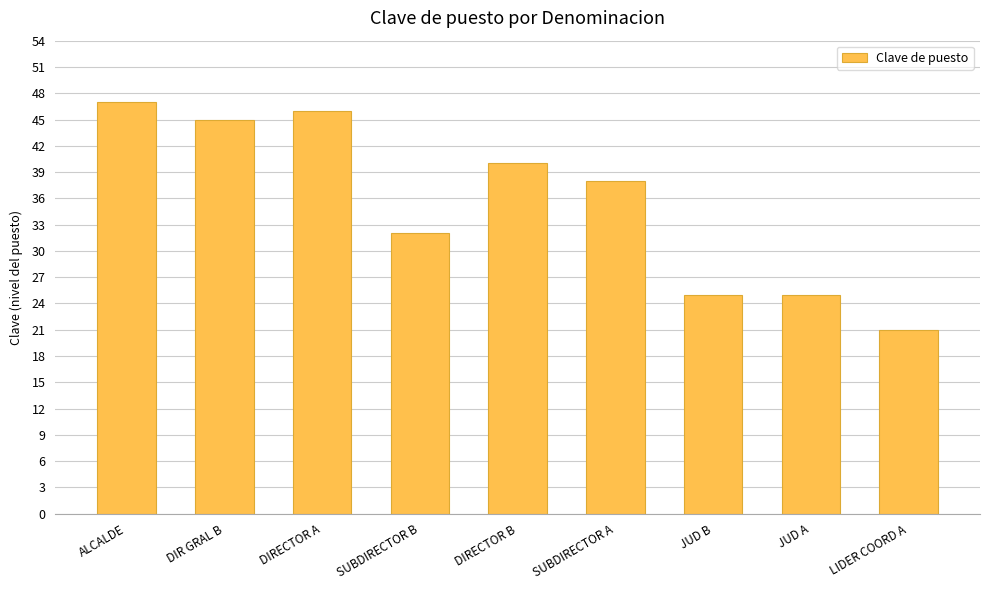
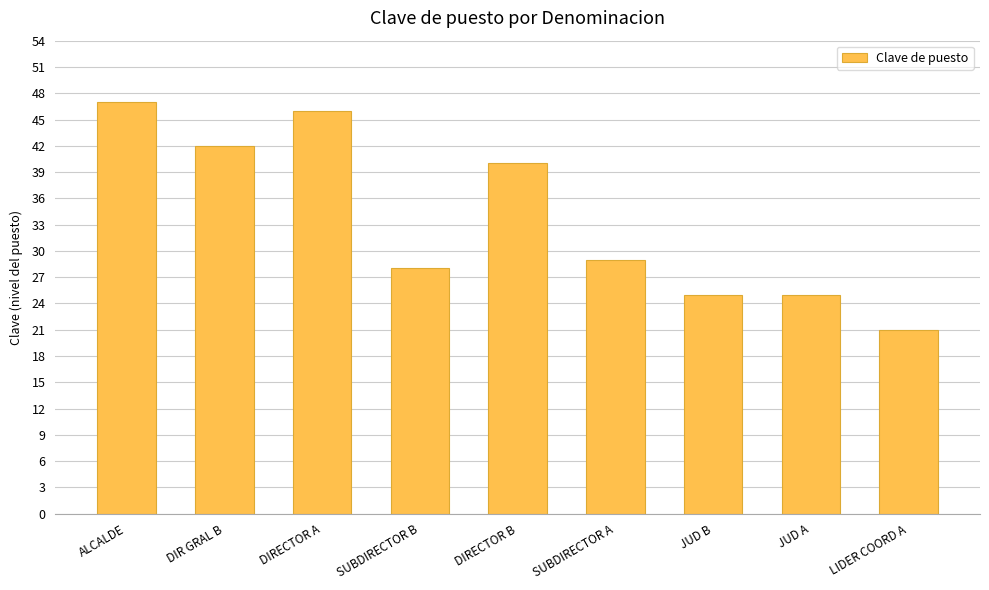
  {
    "ALCALDE": 47,
-   "DIR GRAL B": 45,
+   "DIR GRAL B": 42,
    "DIRECTOR A": 46,
-   "SUBDIRECTOR B": 32,
+   "SUBDIRECTOR B": 28,
    "DIRECTOR B": 40,
-   "SUBDIRECTOR A": 38,
+   "SUBDIRECTOR A": 29,
    "JUD B": 25,
    "JUD A": 25,
    "LIDER COORD A": 21
  }
